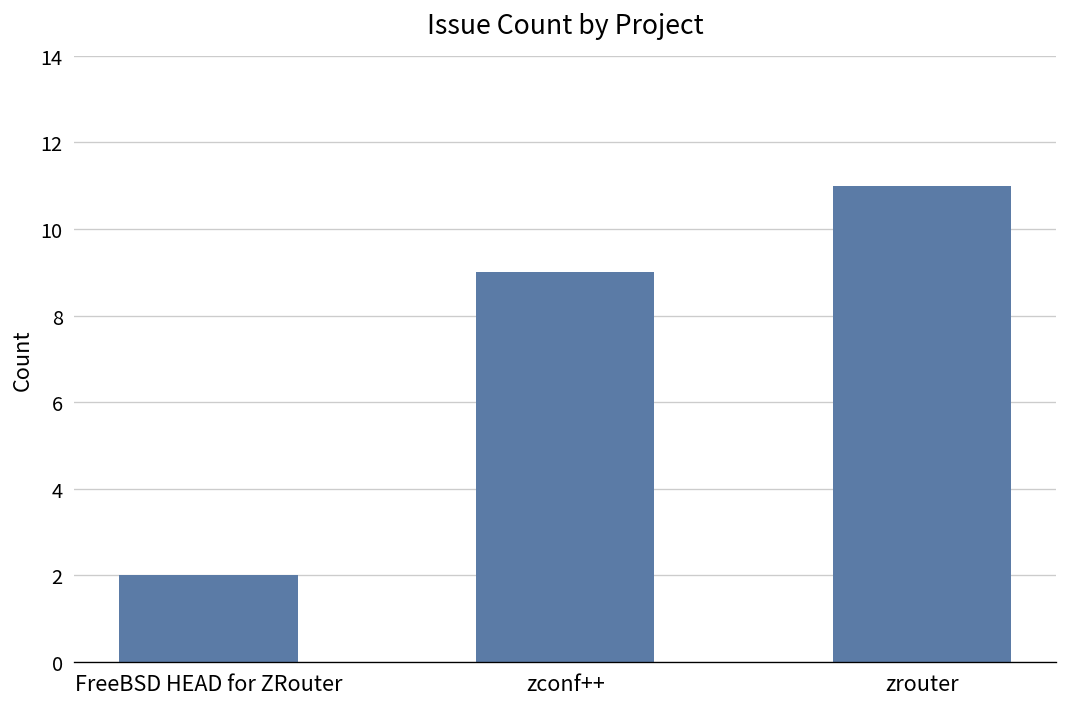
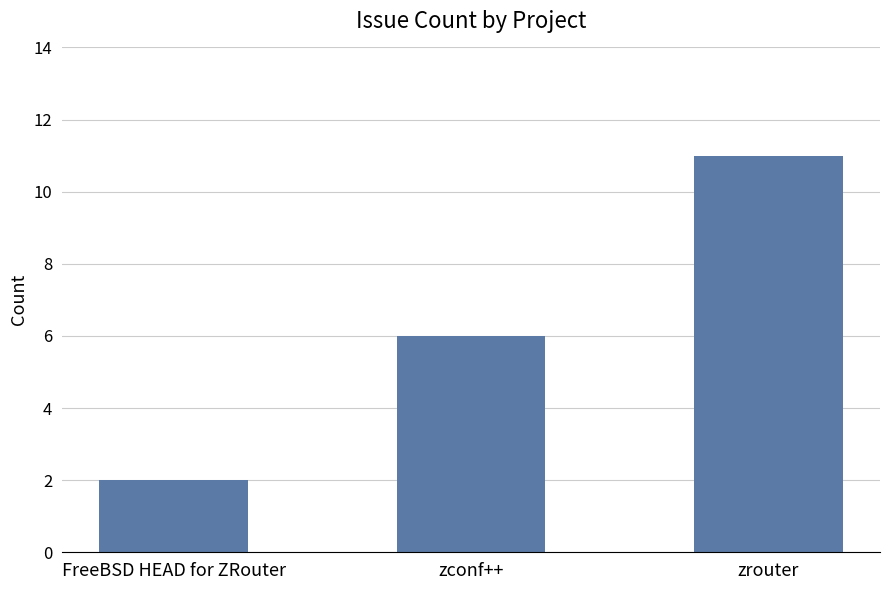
  {
    "FreeBSD HEAD for ZRouter": 2,
-   "zconf++": 9,
+   "zconf++": 6,
    "zrouter": 11
  }
